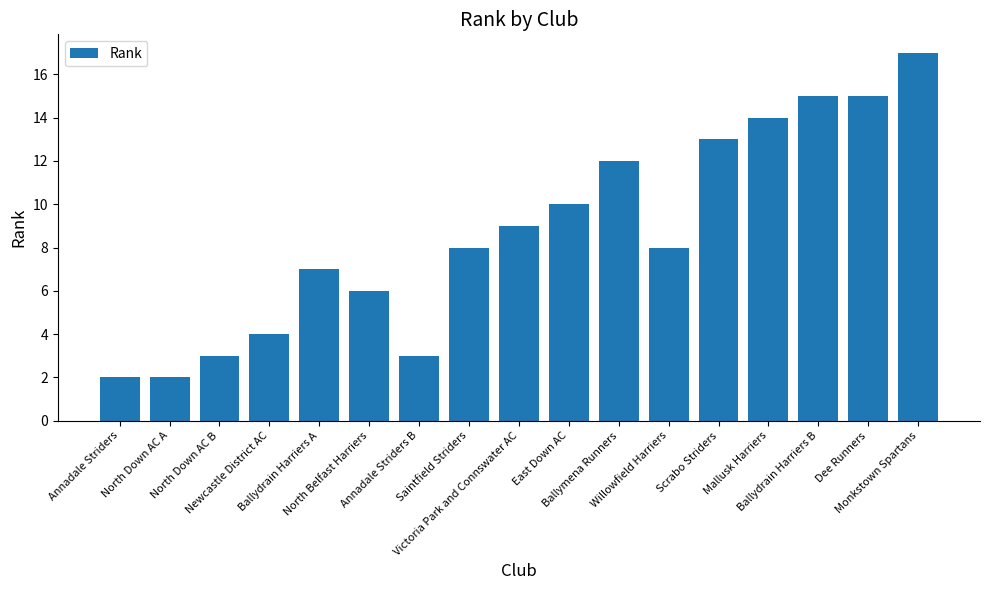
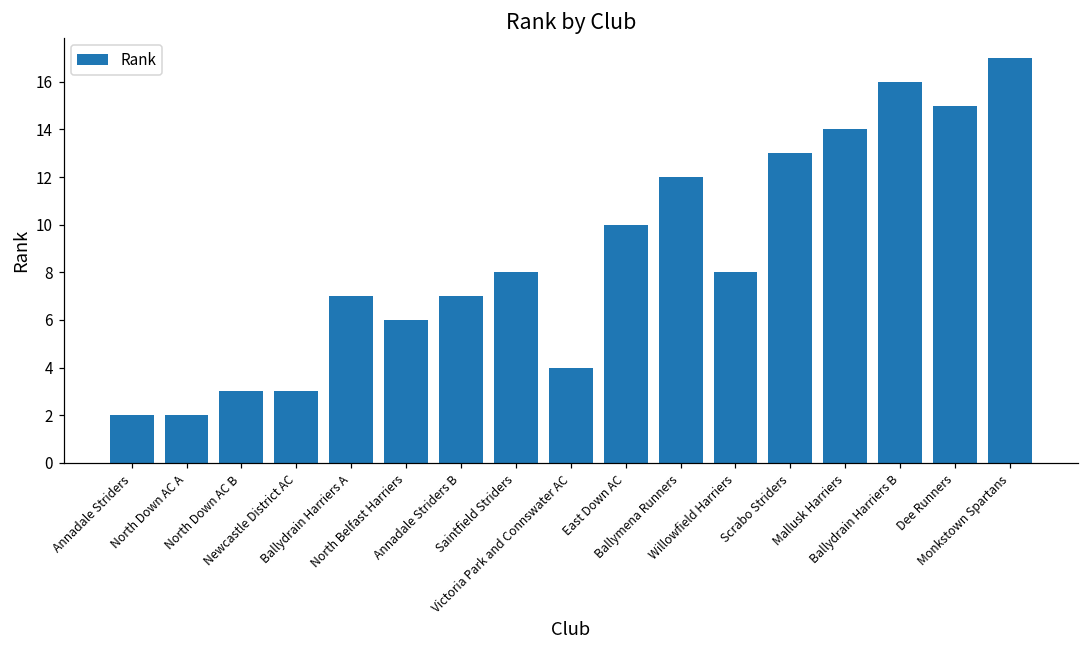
  {
    "Annadale Striders": 2,
    "North Down AC A": 2,
    "North Down AC B": 3,
-   "Newcastle District AC": 4,
+   "Newcastle District AC": 3,
    "Ballydrain Harriers A": 7,
    "North Belfast Harriers": 6,
-   "Annadale Striders B": 3,
+   "Annadale Striders B": 7,
    "Saintfield Striders": 8,
-   "Victoria Park and Connswater AC": 9,
+   "Victoria Park and Connswater AC": 4,
    "East Down AC": 10,
    "Ballymena Runners": 12,
    "Willowfield Harriers": 8,
    "Scrabo Striders": 13,
    "Mallusk Harriers": 14,
-   "Ballydrain Harriers B": 15,
+   "Ballydrain Harriers B": 16,
    "Dee Runners": 15,
    "Monkstown Spartans": 17
  }
